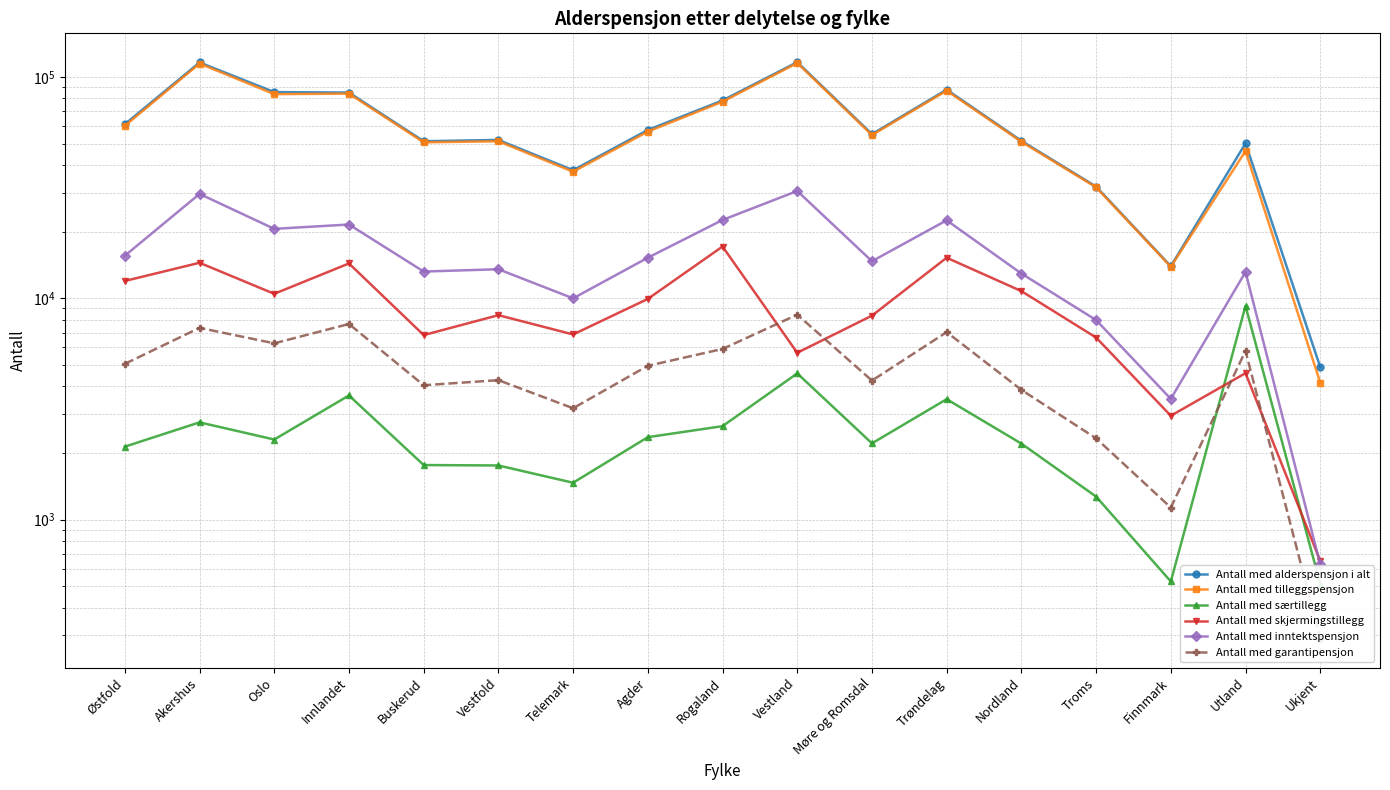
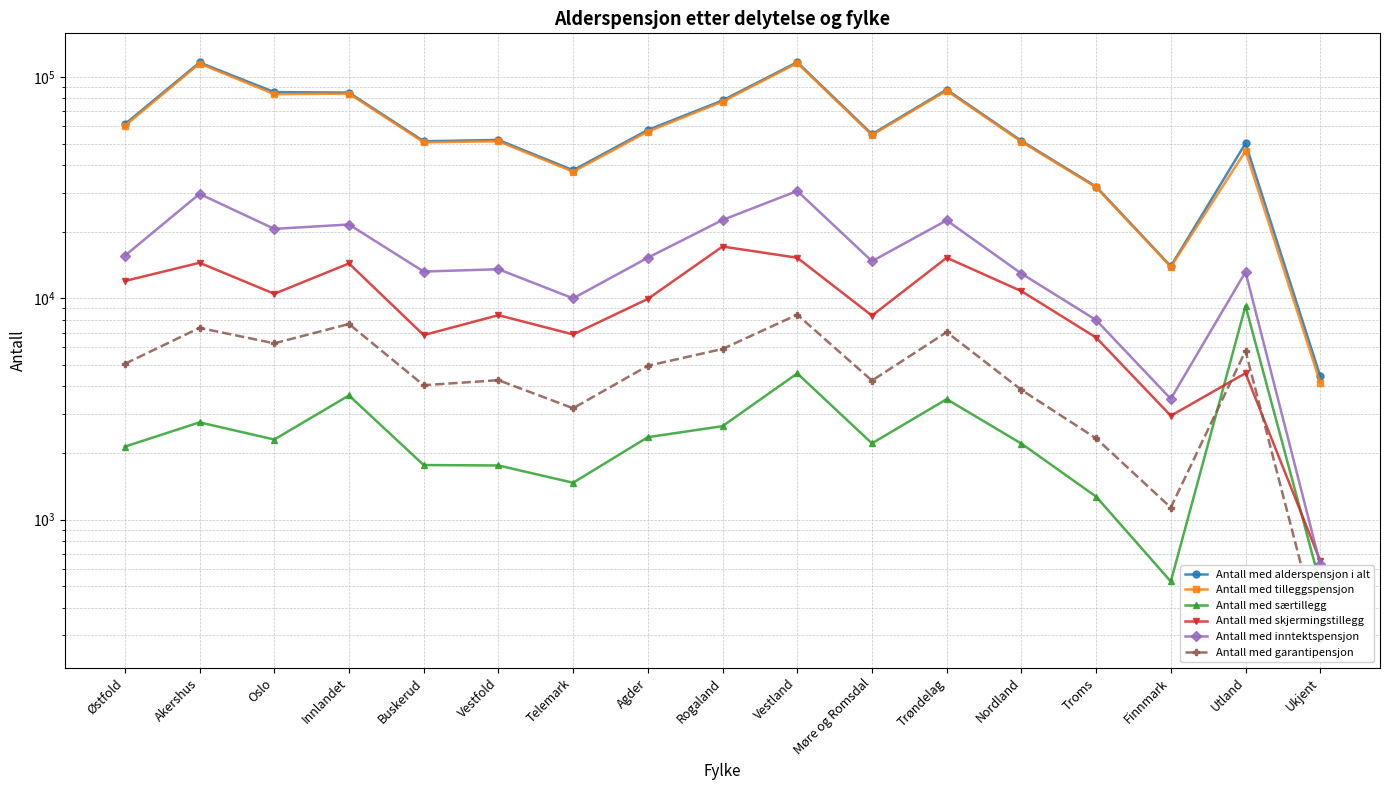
  {
    "Antall med alderspensjon i alt": {
      "Utland": 50000,
-     "Ukjent": 4900
+     "Ukjent": 4500
    },
    "Antall med tilleggspensjon": {
      "Utland": 46000,
      "Ukjent": 4200
    },
    "Antall med særtillegg": {
      "Østfold": 2100,
      "Akershus": 2800,
      "Oslo": 2300,
      "Innlandet": 3600,
      "Buskerud": 1800,
      "Vestfold": 1800,
      "Telemark": 1500,
      "Agder": 2400,
      "Rogaland": 2600,
      "Vestland": 4600,
      "Møre og Romsdal": 2200,
      "Trøndelag": 3500,
      "Nordland": 2200,
      "Troms": 1300,
      "Finnmark": 530,
      "Utland": 9200
    },
    "Antall med skjermingstillegg": {
      "Østfold": 12000,
      "Akershus": 14000,
      "Oslo": 10000,
      "Innlandet": 14000,
      "Buskerud": 6800,
      "Vestfold": 8400,
      "Telemark": 6900,
      "Agder": 10000,
      "Rogaland": 17000,
-     "Vestland": 5700,
+     "Vestland": 15000,
      "Møre og Romsdal": 8400,
      "Trøndelag": 15000,
      "Nordland": 11000,
      "Troms": 6700,
      "Finnmark": 2900,
      "Utland": 4600,
      "Ukjent": 650
    },
    "Antall med inntektspensjon": {
      "Østfold": 16000,
      "Akershus": 30000,
      "Oslo": 21000,
      "Innlandet": 22000,
      "Buskerud": 13000,
      "Vestfold": 14000,
      "Telemark": 10000,
      "Agder": 15000,
      "Rogaland": 23000,
      "Vestland": 31000,
      "Møre og Romsdal": 15000,
      "Trøndelag": 23000,
      "Nordland": 13000,
      "Troms": 8000,
      "Finnmark": 3500,
      "Utland": 13000,
      "Ukjent": 630
    },
    "Antall med garantipensjon": {
      "Østfold": 5100,
      "Akershus": 7400,
      "Oslo": 6300,
      "Innlandet": 7700,
      "Buskerud": 4100,
      "Vestfold": 4300,
      "Telemark": 3200,
      "Agder": 5000,
      "Rogaland": 5900,
      "Vestland": 8400,
      "Møre og Romsdal": 4300,
      "Trøndelag": 7000,
      "Nordland": 3900,
      "Troms": 2300,
      "Finnmark": 1100,
      "Utland": 5800
    }
  }
